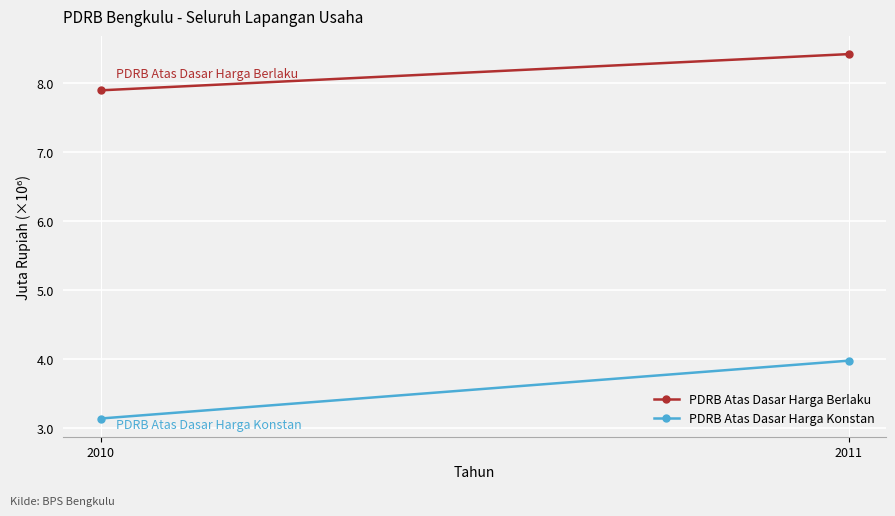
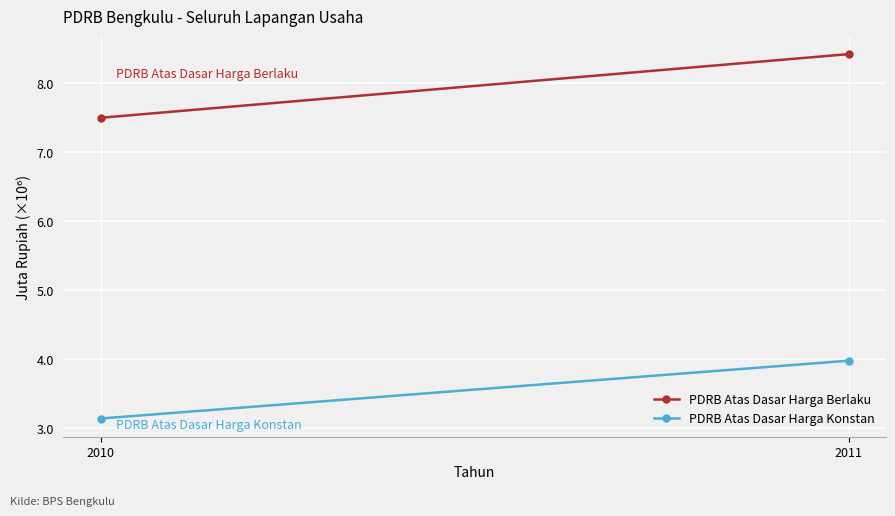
  {
    "PDRB Atas Dasar Harga Berlaku": {
-     "2010": 7.9,
+     "2010": 7.5,
      "2011": 8.4
    },
    "PDRB Atas Dasar Harga Konstan": {
      "2010": 3.1,
      "2011": 4.0
    }
  }
